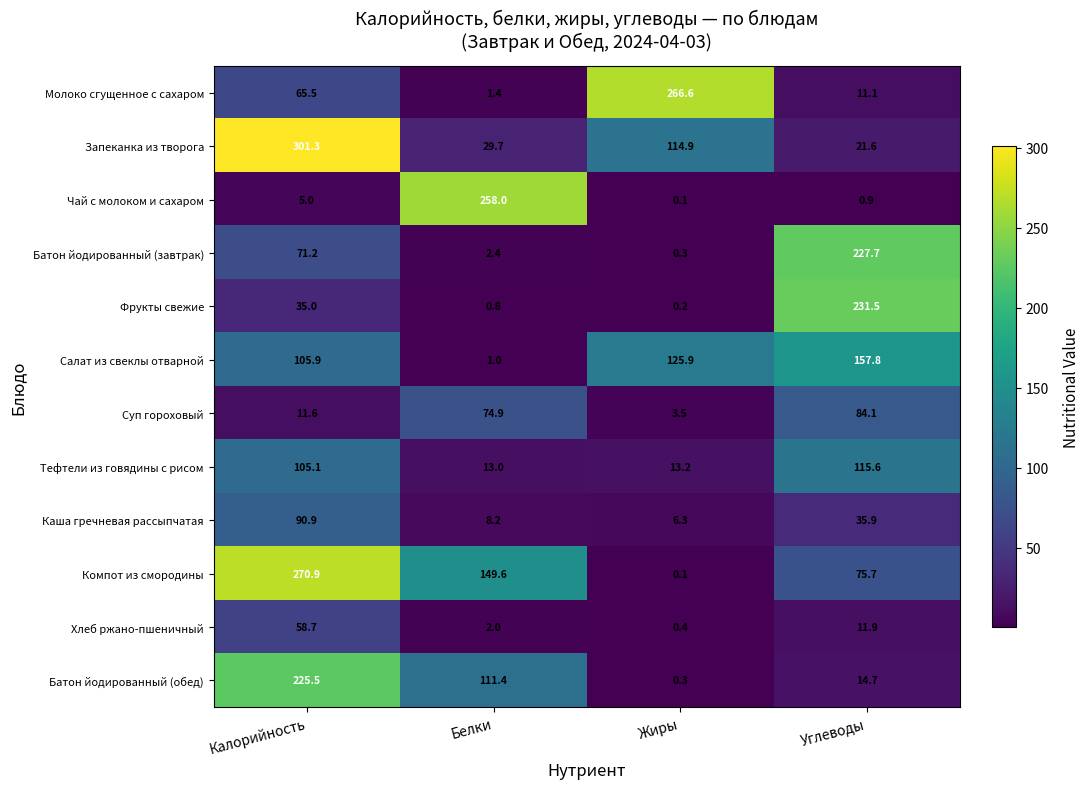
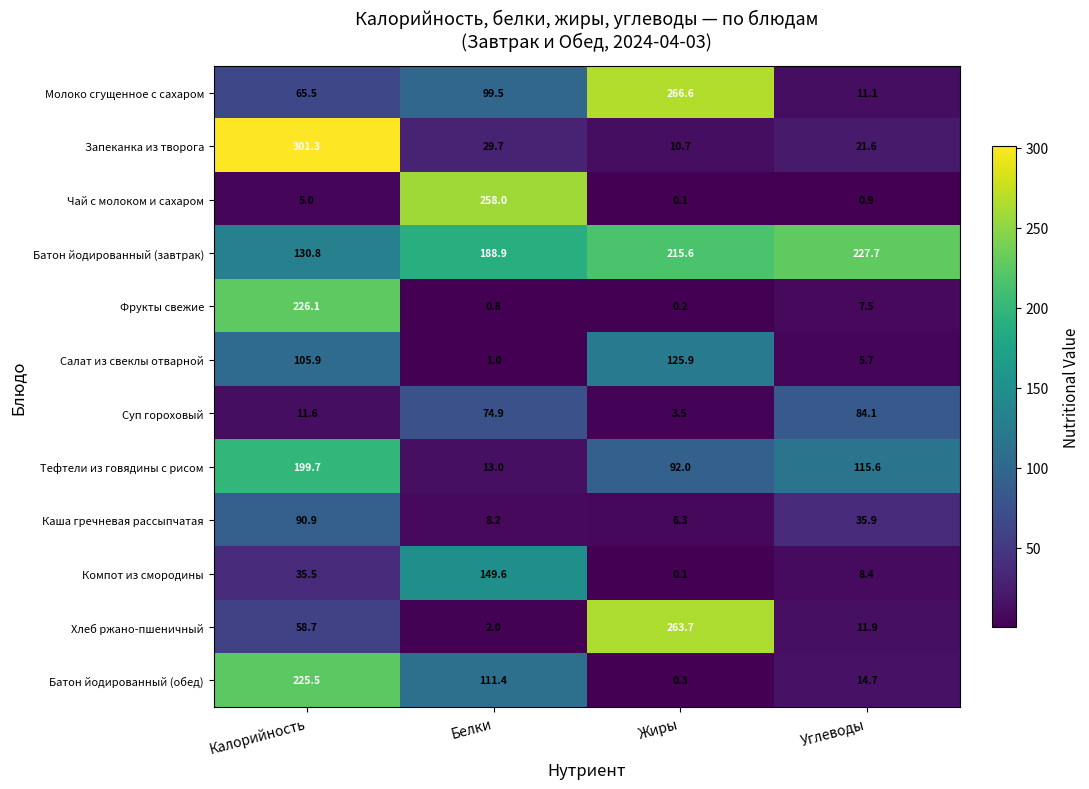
  {
    "Молоко сгущенное с сахаром": {
      "Калорийность": 65.5,
-     "Белки": 1.4,
+     "Белки": 99.5,
      "Жиры": 266.6,
      "Углеводы": 11.1
    },
    "Запеканка из творога": {
      "Калорийность": 301.3,
      "Белки": 29.7,
-     "Жиры": 114.9,
+     "Жиры": 10.7,
      "Углеводы": 21.6
    },
    "Чай с молоком и сахаром": {
      "Калорийность": 5.0,
      "Белки": 258.0,
      "Жиры": 0.1,
      "Углеводы": 0.9
    },
    "Батон йодированный (завтрак)": {
-     "Калорийность": 71.2,
-     "Белки": 2.4,
-     "Жиры": 0.3,
+     "Калорийность": 130.8,
+     "Белки": 188.9,
+     "Жиры": 215.6,
      "Углеводы": 227.7
    },
    "Фрукты свежие": {
-     "Калорийность": 35.0,
+     "Калорийность": 226.1,
      "Белки": 0.8,
      "Жиры": 0.2,
-     "Углеводы": 231.5
+     "Углеводы": 7.5
    },
    "Салат из свеклы отварной": {
      "Калорийность": 105.9,
      "Белки": 1.0,
      "Жиры": 125.9,
-     "Углеводы": 157.8
+     "Углеводы": 5.7
    },
    "Суп гороховый": {
      "Калорийность": 11.6,
      "Белки": 74.9,
      "Жиры": 3.5,
      "Углеводы": 84.1
    },
    "Тефтели из говядины с рисом": {
-     "Калорийность": 105.1,
+     "Калорийность": 199.7,
      "Белки": 13.0,
-     "Жиры": 13.2,
+     "Жиры": 92.0,
      "Углеводы": 115.6
    },
    "Каша гречневая рассыпчатая": {
      "Калорийность": 90.9,
      "Белки": 8.2,
      "Жиры": 6.3,
      "Углеводы": 35.9
    },
    "Компот из смородины": {
-     "Калорийность": 270.9,
+     "Калорийность": 35.5,
      "Белки": 149.6,
      "Жиры": 0.1,
-     "Углеводы": 75.7
+     "Углеводы": 8.4
    },
    "Хлеб ржано-пшеничный": {
      "Калорийность": 58.7,
      "Белки": 2.0,
-     "Жиры": 0.4,
+     "Жиры": 263.7,
      "Углеводы": 11.9
    },
    "Батон йодированный (обед)": {
      "Калорийность": 225.5,
      "Белки": 111.4,
      "Жиры": 0.3,
      "Углеводы": 14.7
    }
  }
